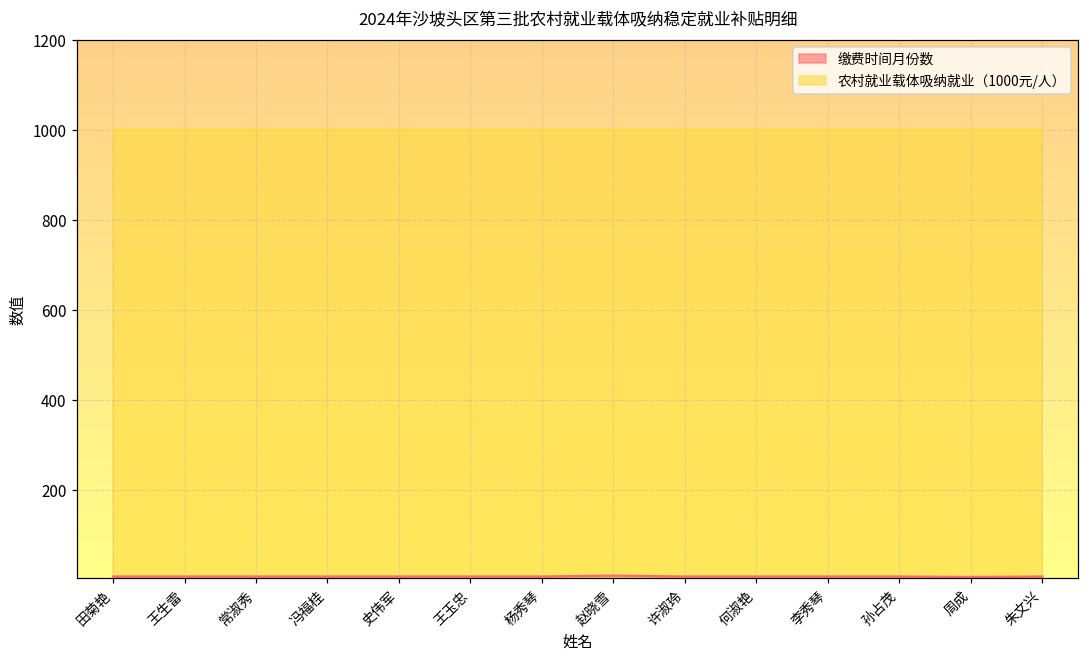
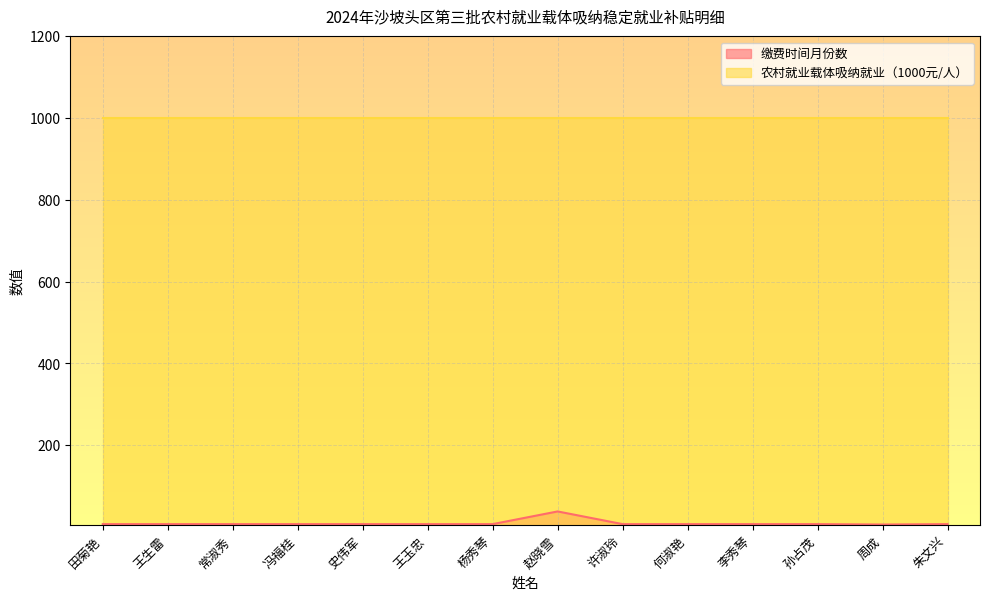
  {
    "缴费时间月份数": {
      "田菊艳": 10,
      "王生雷": 10,
      "常淑秀": 10,
      "冯福桂": 10,
      "史伟军": 10,
      "王玉忠": 10,
      "杨秀琴": 10,
-     "赵晓雪": 10,
+     "赵晓雪": 40,
      "许淑玲": 10,
      "何淑艳": 10,
      "李秀琴": 10,
      "孙占茂": 10,
      "周成": 10,
      "朱文兴": 10
    },
    "农村就业载体吸纳就业（1000元/人）": {
      "田菊艳": 1000,
      "王生雷": 1000,
      "常淑秀": 1000,
      "冯福桂": 1000,
      "史伟军": 1000,
      "王玉忠": 1000,
      "杨秀琴": 1000,
      "赵晓雪": 1000,
      "许淑玲": 1000,
      "何淑艳": 1000,
      "李秀琴": 1000,
      "孙占茂": 1000,
      "周成": 1000,
      "朱文兴": 1000
    }
  }
